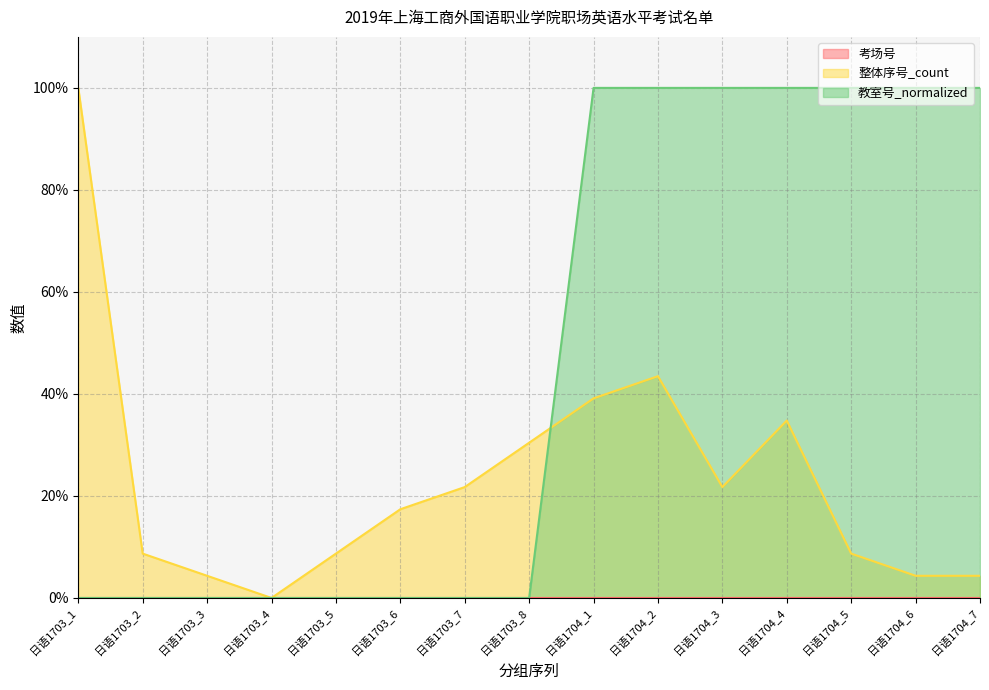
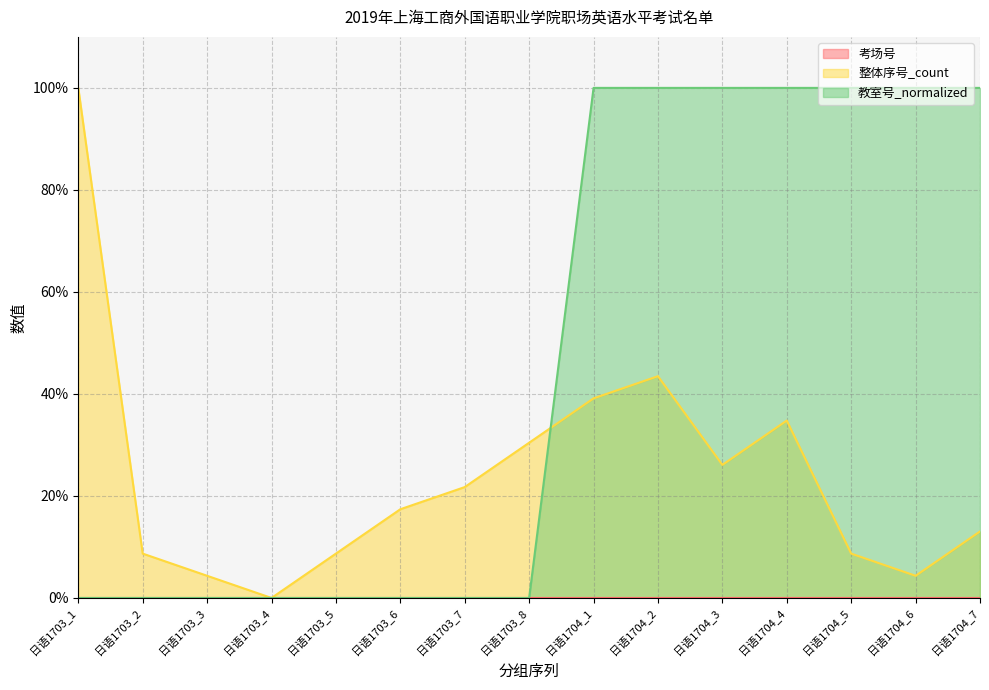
  {
    "考场号": {
      "日语1704_1": "0%",
      "日语1704_2": "0%",
      "日语1704_3": "0%",
      "日语1704_4": "0%",
      "日语1704_5": "0%",
      "日语1704_6": "0%",
      "日语1704_7": "0%"
    },
    "整体序号_count": {
      "日语1703_1": "100%",
      "日语1703_2": "9%",
      "日语1703_3": "4%",
      "日语1703_5": "9%",
      "日语1703_6": "17%",
      "日语1703_7": "22%",
      "日语1703_8": "30%",
      "日语1704_1": "39%",
      "日语1704_2": "43%",
-     "日语1704_3": "22%",
+     "日语1704_3": "26%",
      "日语1704_4": "35%",
      "日语1704_5": "9%",
      "日语1704_6": "4%",
-     "日语1704_7": "4%"
+     "日语1704_7": "13%"
    },
    "教室号_normalized": {
      "日语1704_1": "100%",
      "日语1704_2": "100%",
      "日语1704_3": "100%",
      "日语1704_4": "100%",
      "日语1704_7": "100%"
    }
  }
